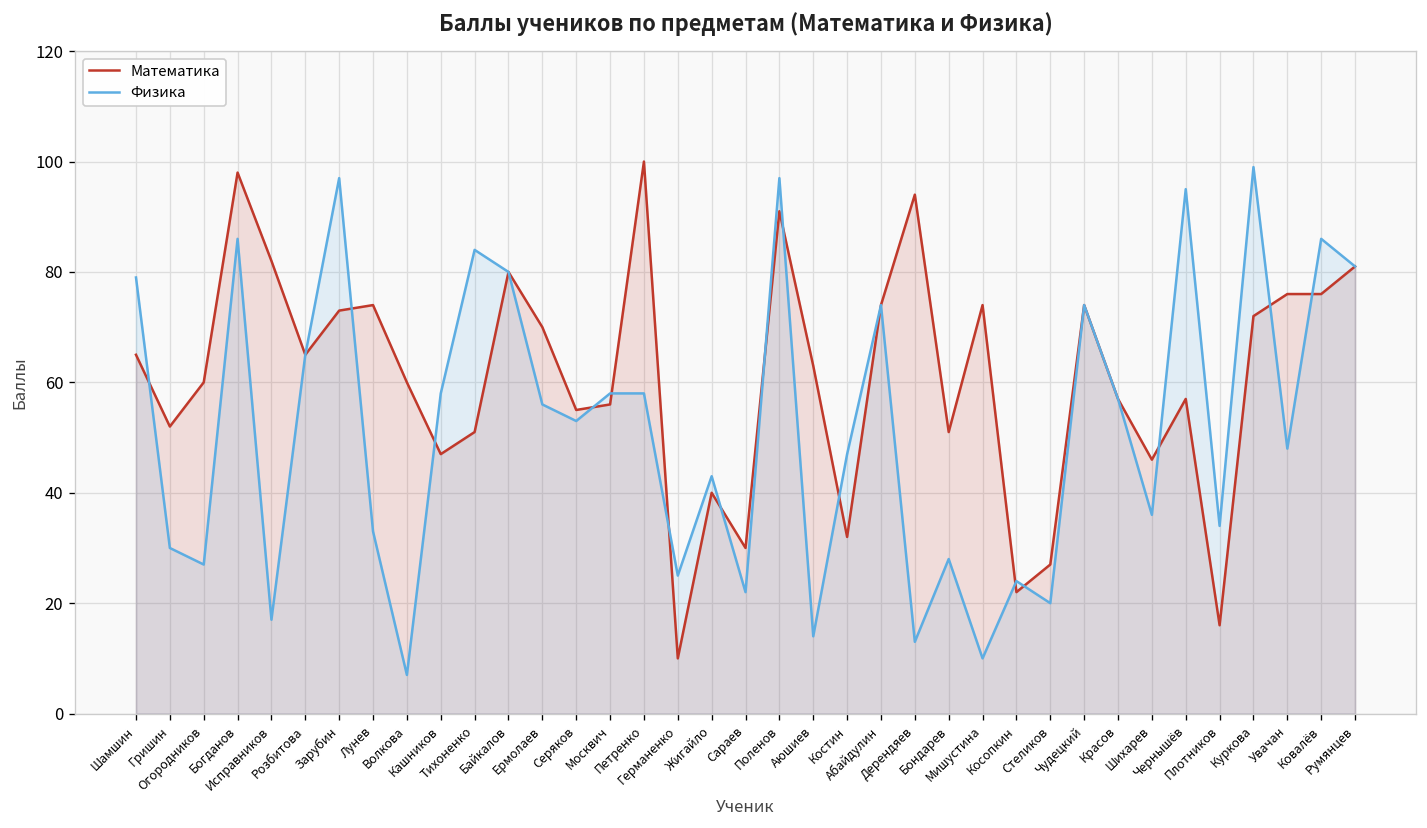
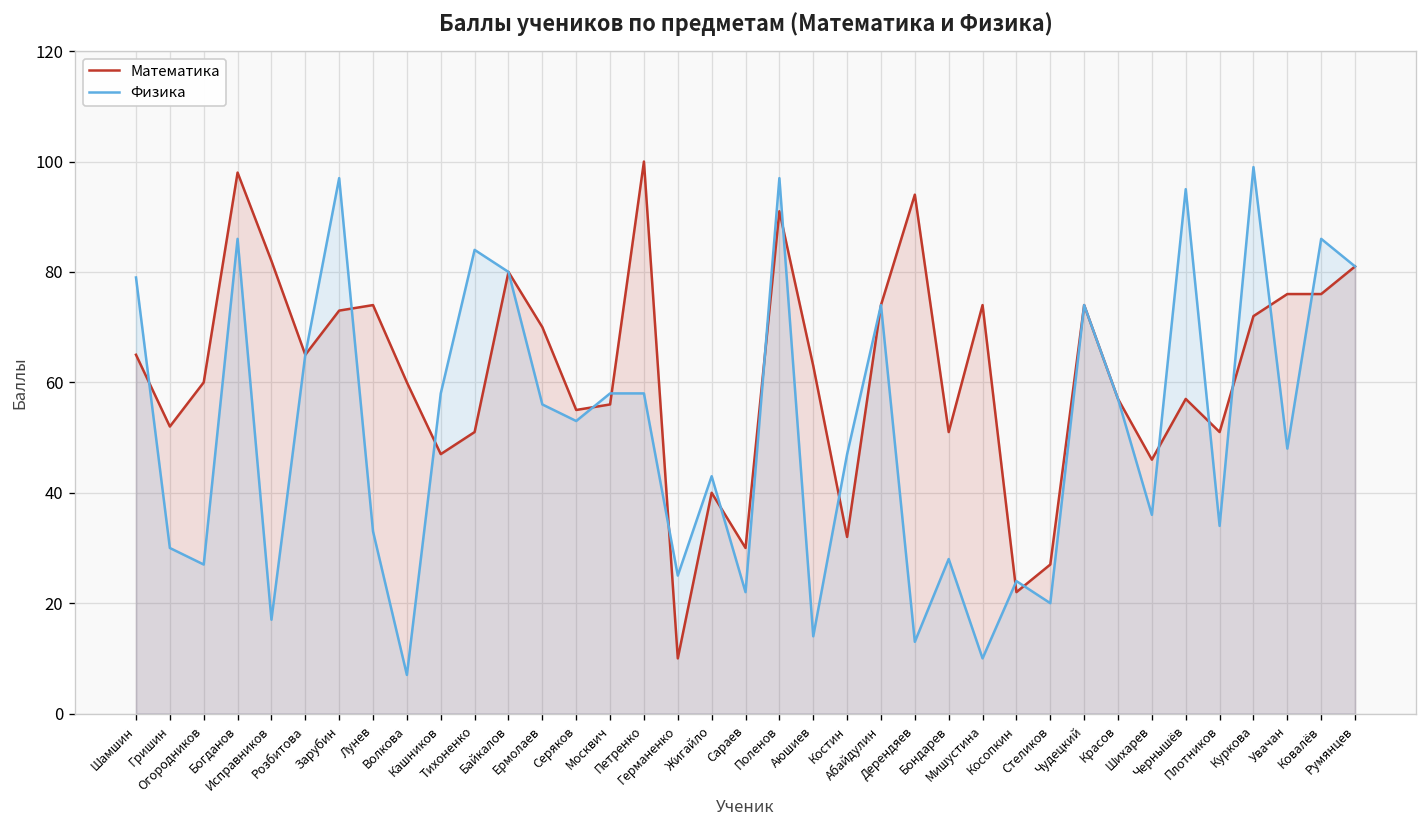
  {
    "Математика": {
      "Шамшин": 65,
      "Гришин": 52,
      "Огородников": 60,
      "Богданов": 98,
      "Исправников": 82,
      "Зарубин": 73,
      "Лунев": 74,
      "Волкова": 60,
      "Кашников": 47,
      "Тихоненко": 51,
      "Ермолаев": 70,
      "Серяков": 55,
      "Москвич": 56,
      "Петренко": 100,
      "Германенко": 10,
      "Жигайло": 40,
      "Сараев": 30,
      "Поленов": 91,
      "Аюшиев": 63,
      "Костин": 32,
      "Дерендяев": 94,
      "Бондарев": 51,
      "Мишустина": 74,
      "Косопкин": 22,
      "Стеликов": 27,
      "Шихарев": 46,
      "Чернышёв": 57,
-     "Плотников": 16,
+     "Плотников": 51,
      "Куркова": 72,
      "Увачан": 76,
      "Ковалёв": 76
    },
    "Физика": {
      "Шамшин": 79,
      "Гришин": 30,
      "Огородников": 27,
      "Богданов": 86,
      "Исправников": 17,
      "Зарубин": 97,
      "Лунев": 33,
      "Волкова": 7,
      "Кашников": 58,
      "Тихоненко": 84,
      "Ермолаев": 56,
      "Серяков": 53,
      "Москвич": 58,
      "Петренко": 58,
      "Германенко": 25,
      "Жигайло": 43,
      "Сараев": 22,
      "Поленов": 97,
      "Аюшиев": 14,
      "Костин": 47,
      "Дерендяев": 13,
      "Бондарев": 28,
      "Мишустина": 10,
      "Косопкин": 24,
      "Стеликов": 20,
      "Шихарев": 36,
      "Чернышёв": 95,
      "Плотников": 34,
      "Куркова": 99,
      "Увачан": 48,
      "Ковалёв": 86
    }
  }
